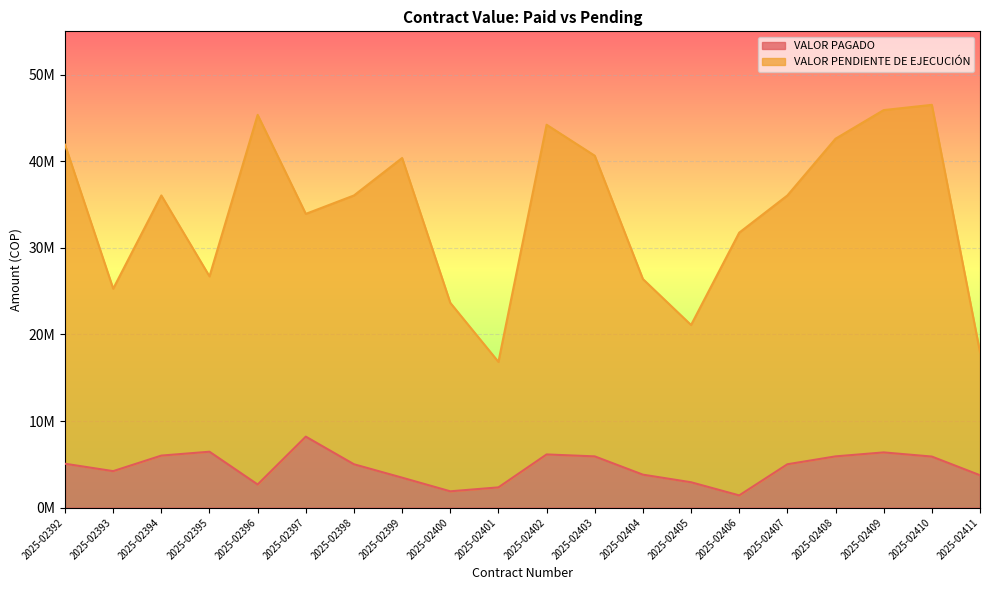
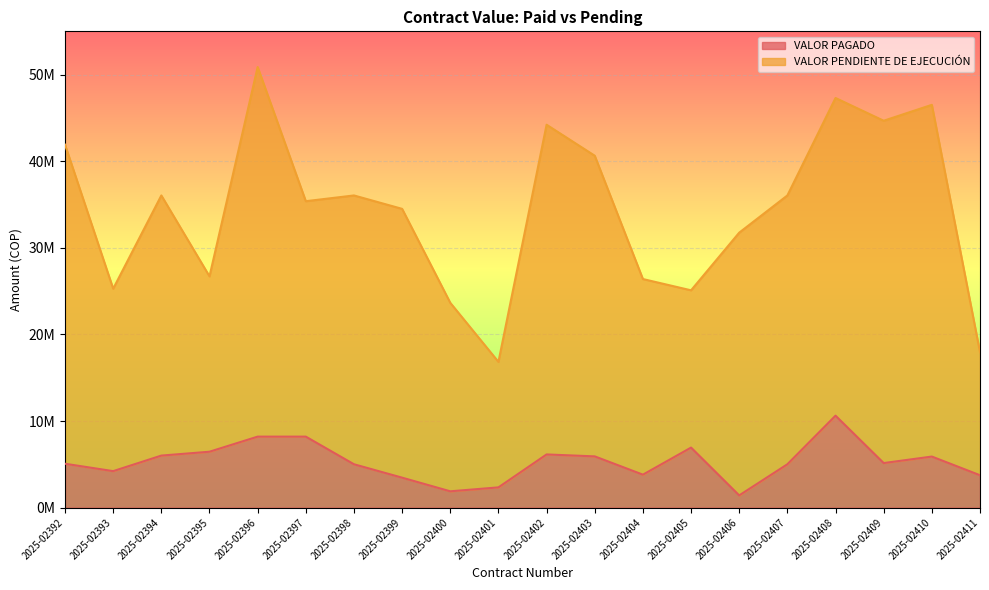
  {
    "VALOR PAGADO": {
      "2025-02392": 5000000,
      "2025-02393": 4000000,
      "2025-02394": 6000000,
      "2025-02395": 6000000,
-     "2025-02396": 3000000,
+     "2025-02396": 8000000,
      "2025-02397": 8000000,
      "2025-02398": 5000000,
      "2025-02399": 3000000,
      "2025-02400": 2000000,
      "2025-02401": 2000000,
      "2025-02402": 6000000,
      "2025-02403": 6000000,
      "2025-02404": 4000000,
-     "2025-02405": 3000000,
+     "2025-02405": 7000000,
      "2025-02406": 1000000,
      "2025-02407": 5000000,
-     "2025-02408": 6000000,
-     "2025-02409": 6000000,
+     "2025-02408": 11000000,
+     "2025-02409": 5000000,
      "2025-02410": 6000000,
      "2025-02411": 4000000
    },
    "VALOR PENDIENTE DE EJECUCIÓN": {
      "2025-02392": 37000000,
      "2025-02393": 21000000,
      "2025-02394": 30000000,
      "2025-02395": 20000000,
      "2025-02396": 43000000,
-     "2025-02397": 26000000,
+     "2025-02397": 27000000,
      "2025-02398": 31000000,
-     "2025-02399": 37000000,
+     "2025-02399": 31000000,
      "2025-02400": 22000000,
      "2025-02401": 14000000,
      "2025-02402": 38000000,
      "2025-02403": 35000000,
      "2025-02404": 23000000,
      "2025-02405": 18000000,
      "2025-02406": 30000000,
      "2025-02407": 31000000,
      "2025-02408": 37000000,
      "2025-02409": 40000000,
      "2025-02410": 41000000,
      "2025-02411": 14000000
    }
  }
